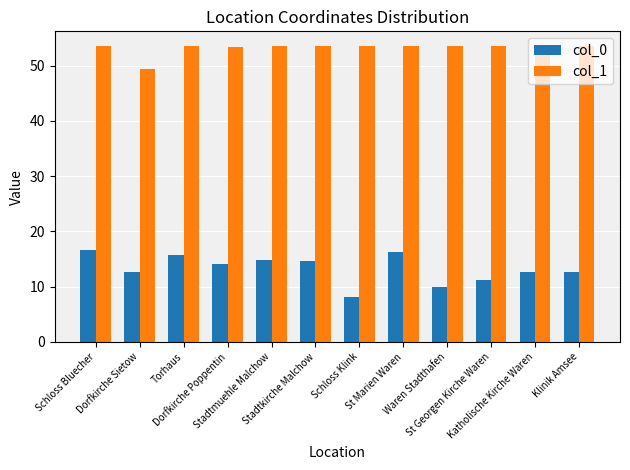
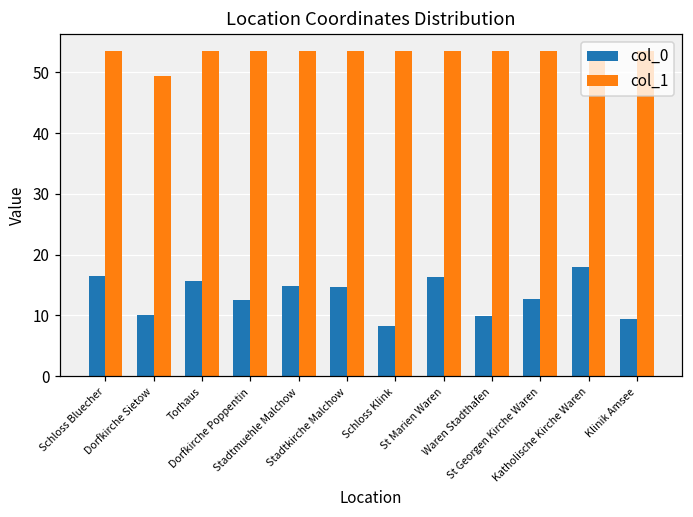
  {
    "col_0": {
      "Schloss Bluecher": 17,
-     "Dorfkirche Sietow": 13,
+     "Dorfkirche Sietow": 10,
      "Torhaus": 16,
-     "Dorfkirche Poppentin": 14,
+     "Dorfkirche Poppentin": 13,
      "Stadtmuehle Malchow": 15,
      "Stadtkirche Malchow": 15,
      "Schloss Klink": 8,
      "St Marien Waren": 16,
      "Waren Stadthafen": 10,
-     "St Georgen Kirche Waren": 11,
-     "Katholische Kirche Waren": 13,
-     "Klinik Amsee": 13
+     "St Georgen Kirche Waren": 13,
+     "Katholische Kirche Waren": 18,
+     "Klinik Amsee": 9
    },
    "col_1": {
      "Schloss Bluecher": 53,
      "Dorfkirche Sietow": 49,
      "Torhaus": 53,
      "Dorfkirche Poppentin": 53,
      "Stadtmuehle Malchow": 53,
      "Stadtkirche Malchow": 53,
      "Schloss Klink": 53,
      "St Marien Waren": 54,
      "Waren Stadthafen": 54,
      "St Georgen Kirche Waren": 54
    }
  }
